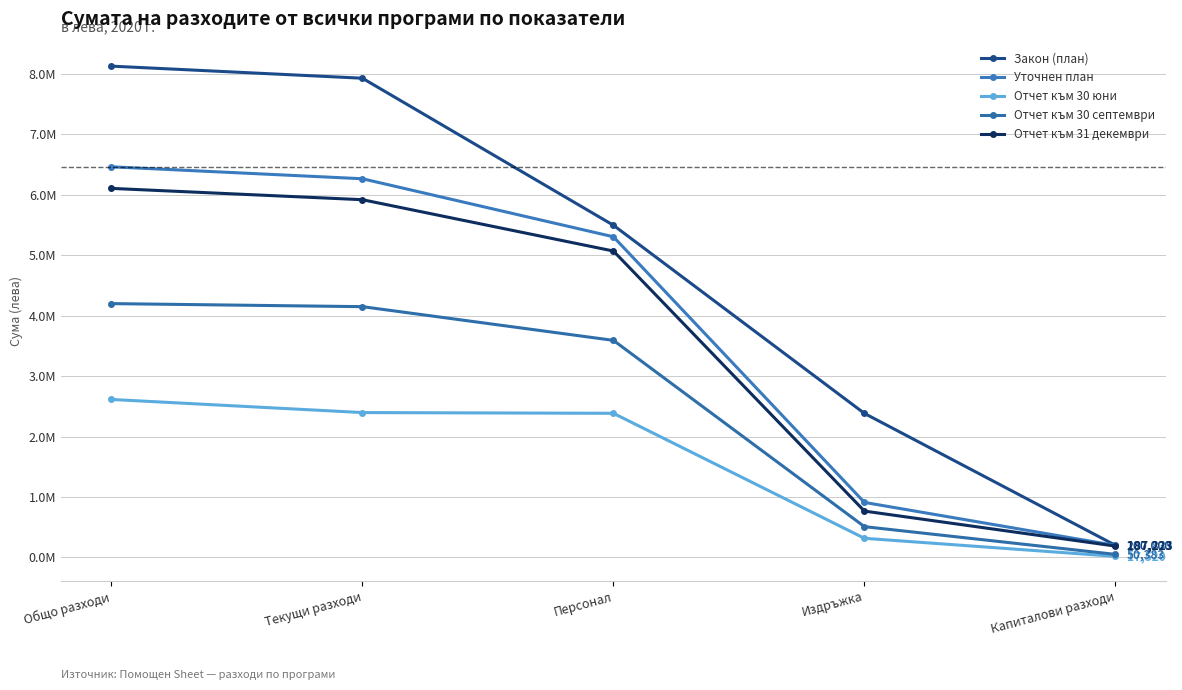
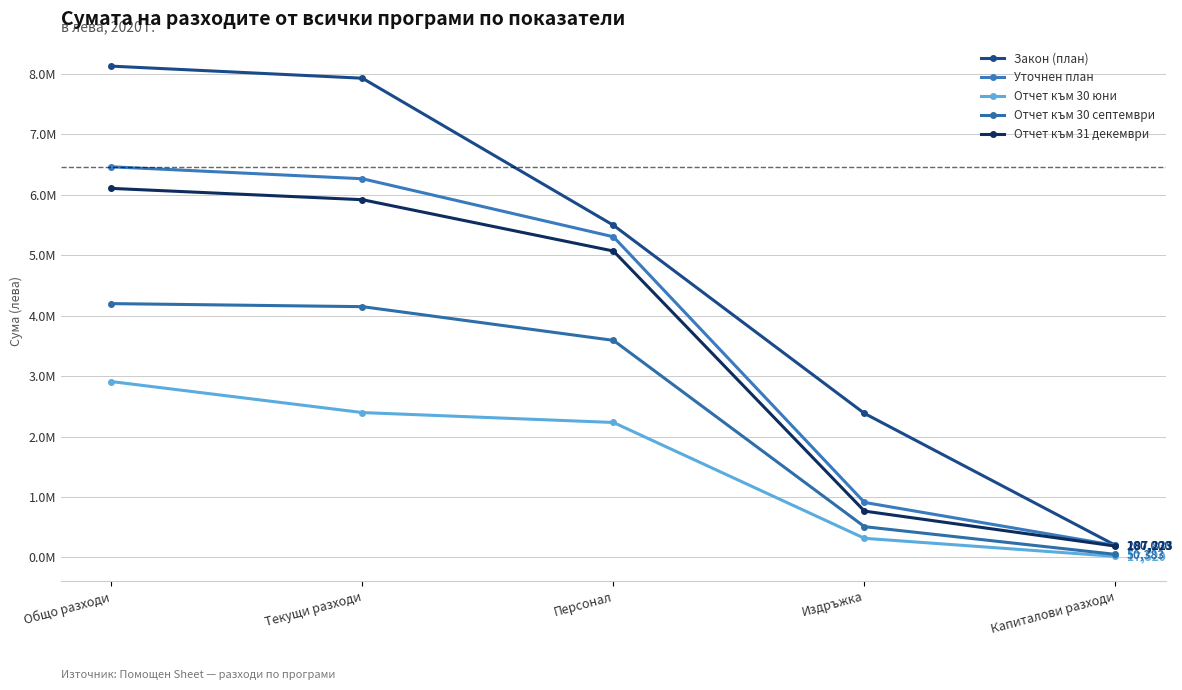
  {
    "Отчет към 30 юни": {
-     "Общо разходи": "2.6М",
+     "Общо разходи": "2.9М",
      "Текущи разходи": "2.4М",
-     "Персонал": "2.4М",
+     "Персонал": "2.2М",
      "Издръжка": "0.3М"
    }
  }
